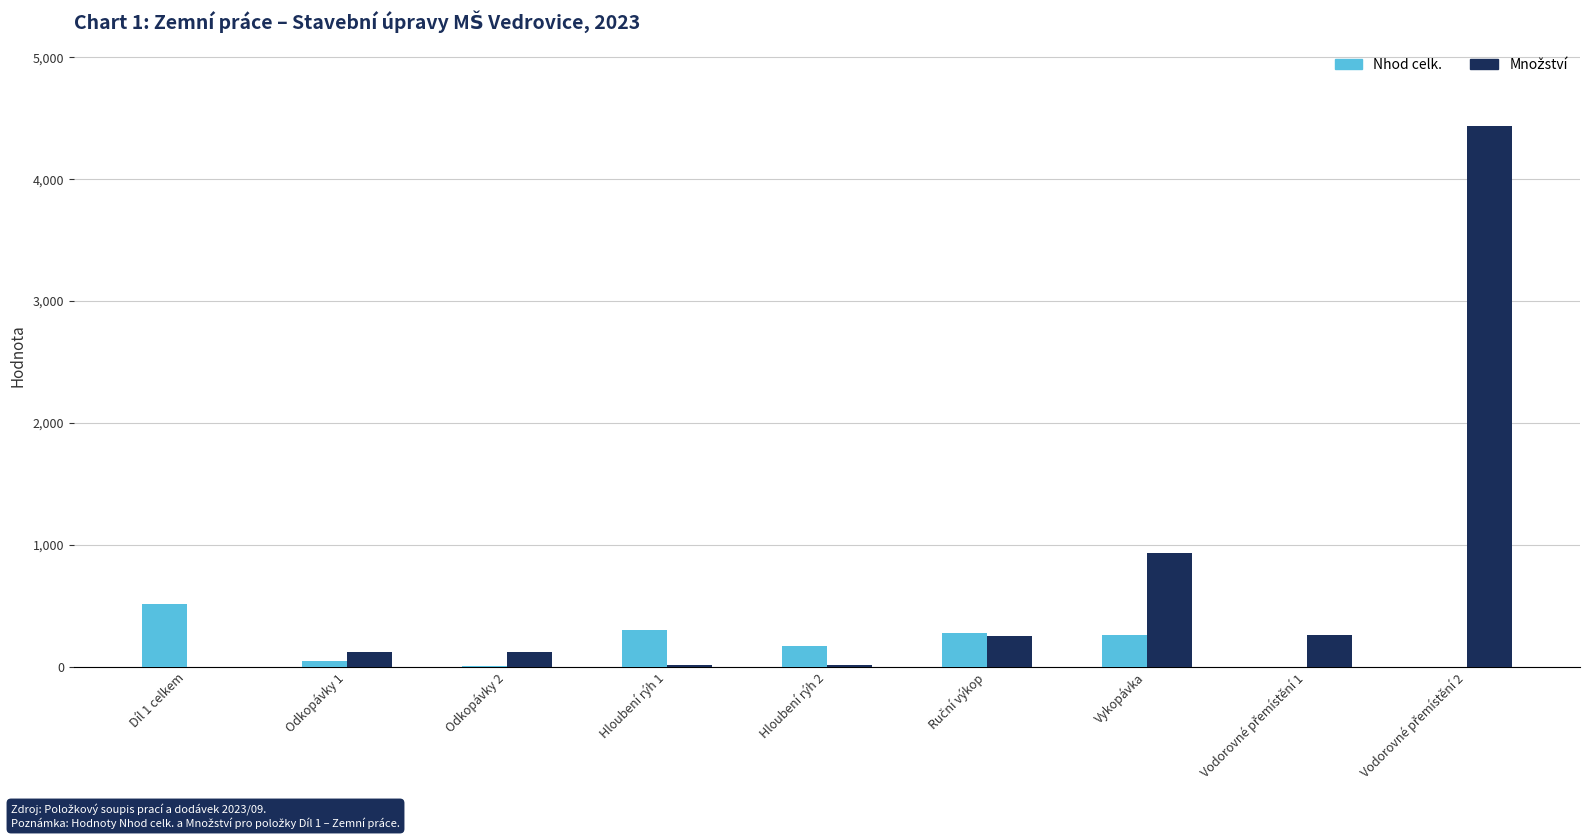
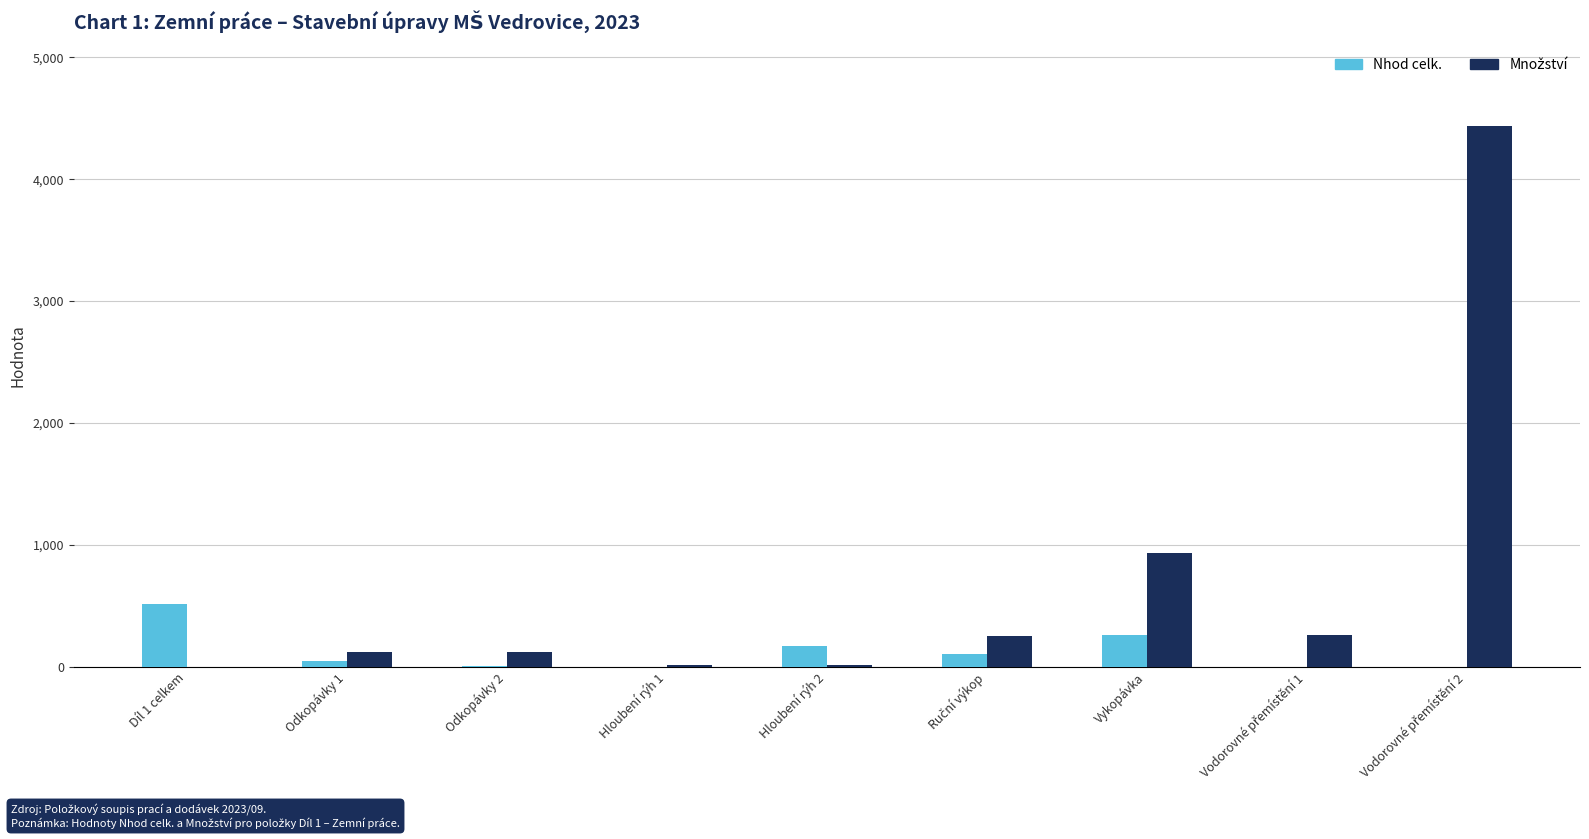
  {
    "Nhod celk.": {
      "Díl 1 celkem": "520",
      "Odkopávky 1": "50",
-     "Hloubení rýh 1": "300",
+     "Hloubení rýh 1": "0",
      "Hloubení rýh 2": "170",
-     "Ruční výkop": "280",
+     "Ruční výkop": "110",
      "Vykopávka": "260",
      "Vodorovné přemístění 2": "0"
    },
    "Množství": {
      "Díl 1 celkem": "0",
      "Odkopávky 1": "120",
      "Odkopávky 2": "120",
      "Ruční výkop": "260",
      "Vykopávka": "930",
      "Vodorovné přemístění 1": "260",
      "Vodorovné přemístění 2": "4,430"
    }
  }
